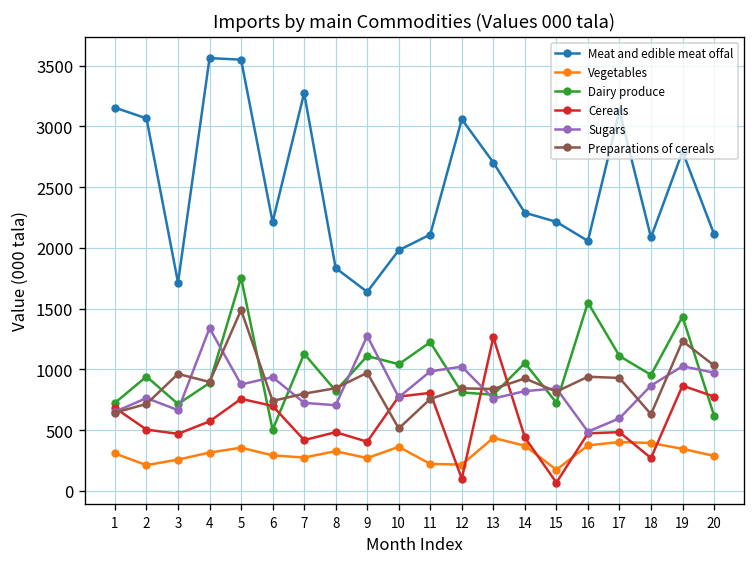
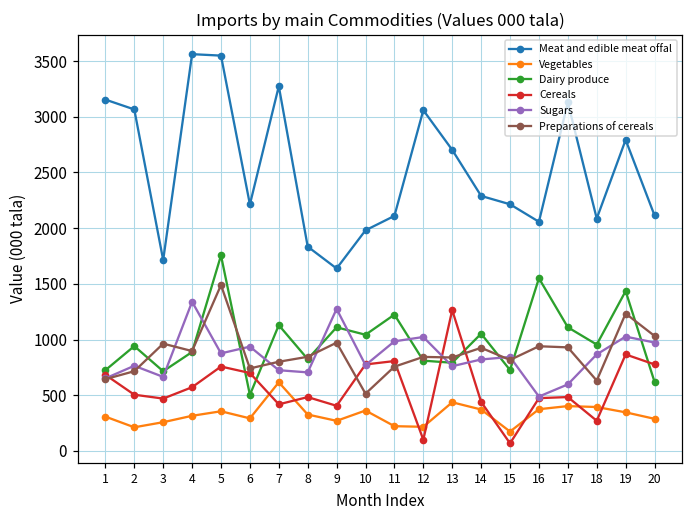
  {
    "Meat and edible meat offal": {
      "1": 3150,
      "2": 3070,
      "3": 1710,
      "4": 3560,
      "5": 3550,
      "6": 2210,
      "7": 3270,
      "8": 1830,
      "9": 1640,
      "10": 1980,
      "11": 2110,
      "12": 3060,
      "13": 2700,
      "14": 2290,
      "15": 2210,
      "16": 2060,
      "18": 2090,
      "20": 2110
    },
    "Vegetables": {
      "1": 310,
      "2": 210,
      "3": 260,
      "4": 320,
      "5": 360,
      "6": 290,
-     "7": 280,
+     "7": 620,
      "8": 330,
      "9": 270,
      "10": 360,
      "11": 220,
      "12": 220,
      "13": 440,
      "14": 370,
      "15": 170,
      "16": 370,
      "17": 400,
      "18": 390,
      "19": 350,
      "20": 290
    },
    "Dairy produce": {
      "1": 720,
      "2": 940,
      "3": 720,
      "5": 1760,
      "6": 500,
      "7": 1130,
      "9": 1110,
      "10": 1040,
      "11": 1220,
      "12": 810,
      "13": 790,
      "14": 1050,
      "15": 730,
      "16": 1550,
      "17": 1110,
      "18": 960,
      "19": 1430,
      "20": 620
    },
    "Cereals": {
      "1": 680,
      "2": 500,
      "3": 470,
      "4": 570,
      "5": 760,
      "6": 700,
      "7": 420,
      "8": 480,
      "9": 410,
      "11": 810,
      "12": 100,
      "13": 1260,
      "14": 440,
      "15": 70,
      "17": 480,
      "18": 270,
      "19": 870,
      "20": 780
    },
    "Sugars": {
      "2": 760,
      "3": 660,
      "4": 1340,
      "5": 880,
      "6": 940,
      "7": 720,
      "8": 710,
      "9": 1280,
      "11": 980,
      "12": 1020,
      "13": 760,
      "14": 820,
      "15": 840,
      "17": 600,
      "18": 870,
      "19": 1030,
      "20": 970
    },
    "Preparations of cereals": {
      "2": 720,
      "3": 960,
      "5": 1490,
      "6": 740,
      "7": 800,
      "9": 970,
      "10": 510,
      "11": 760,
      "12": 840,
      "13": 840,
      "14": 930,
      "15": 820,
      "16": 940,
      "17": 930,
      "18": 630,
      "19": 1230,
      "20": 1030
    }
  }
